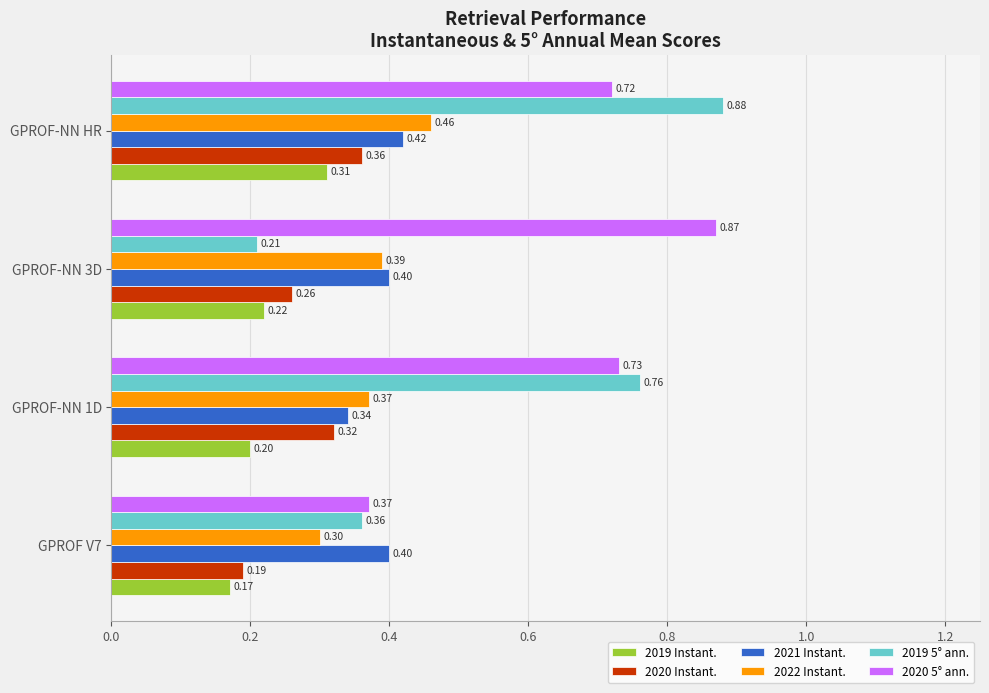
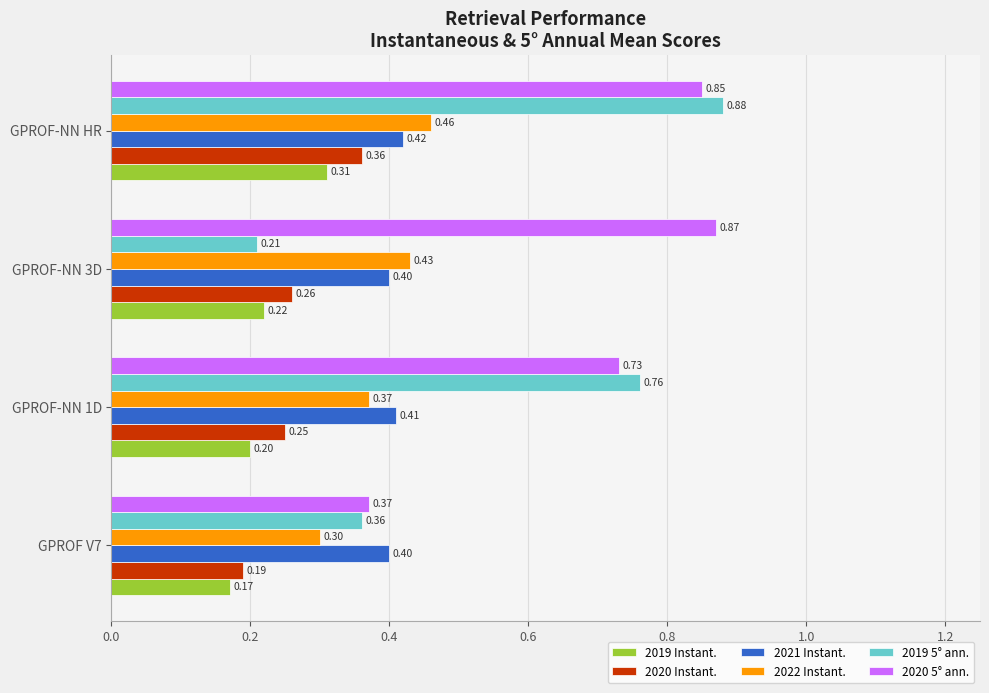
  {
    "2019 Instant.": {
      "GPROF-NN HR": 0.31,
      "GPROF-NN 3D": 0.22,
      "GPROF-NN 1D": 0.20,
      "GPROF V7": 0.17
    },
    "2020 Instant.": {
      "GPROF-NN HR": 0.36,
      "GPROF-NN 3D": 0.26,
-     "GPROF-NN 1D": 0.32,
+     "GPROF-NN 1D": 0.25,
      "GPROF V7": 0.19
    },
    "2021 Instant.": {
      "GPROF-NN HR": 0.42,
      "GPROF-NN 3D": 0.40,
-     "GPROF-NN 1D": 0.34,
+     "GPROF-NN 1D": 0.41,
      "GPROF V7": 0.40
    },
    "2022 Instant.": {
      "GPROF-NN HR": 0.46,
-     "GPROF-NN 3D": 0.39,
+     "GPROF-NN 3D": 0.43,
      "GPROF-NN 1D": 0.37,
      "GPROF V7": 0.30
    },
    "2019 5° ann.": {
      "GPROF-NN HR": 0.88,
      "GPROF-NN 3D": 0.21,
      "GPROF-NN 1D": 0.76,
      "GPROF V7": 0.36
    },
    "2020 5° ann.": {
-     "GPROF-NN HR": 0.72,
+     "GPROF-NN HR": 0.85,
      "GPROF-NN 3D": 0.87,
      "GPROF-NN 1D": 0.73,
      "GPROF V7": 0.37
    }
  }
